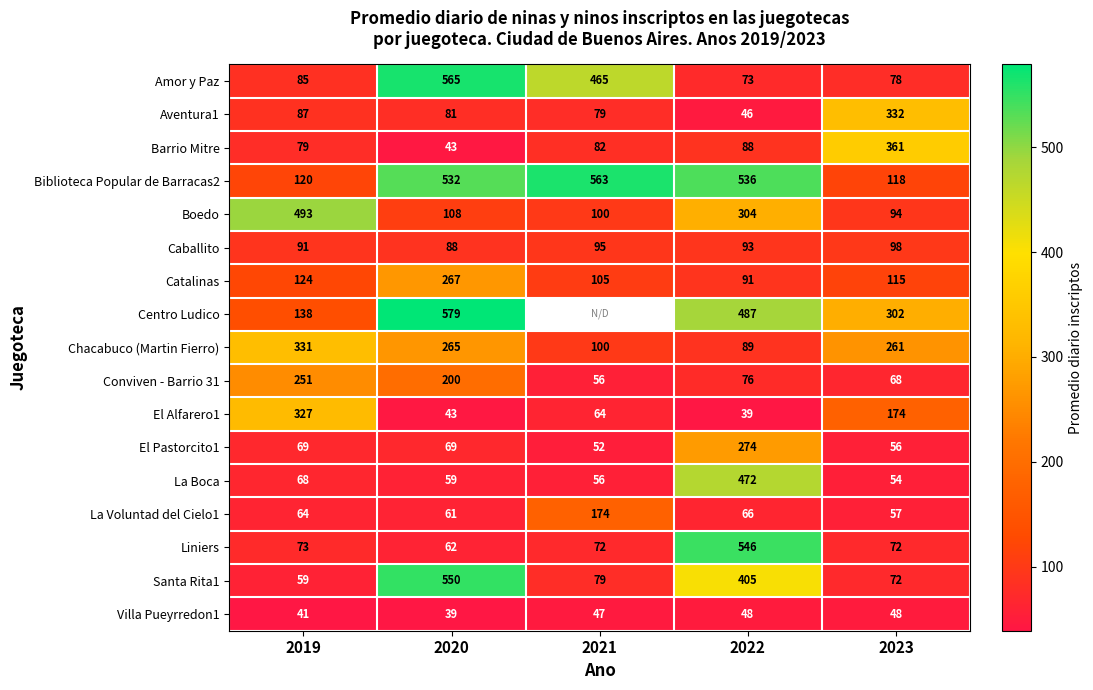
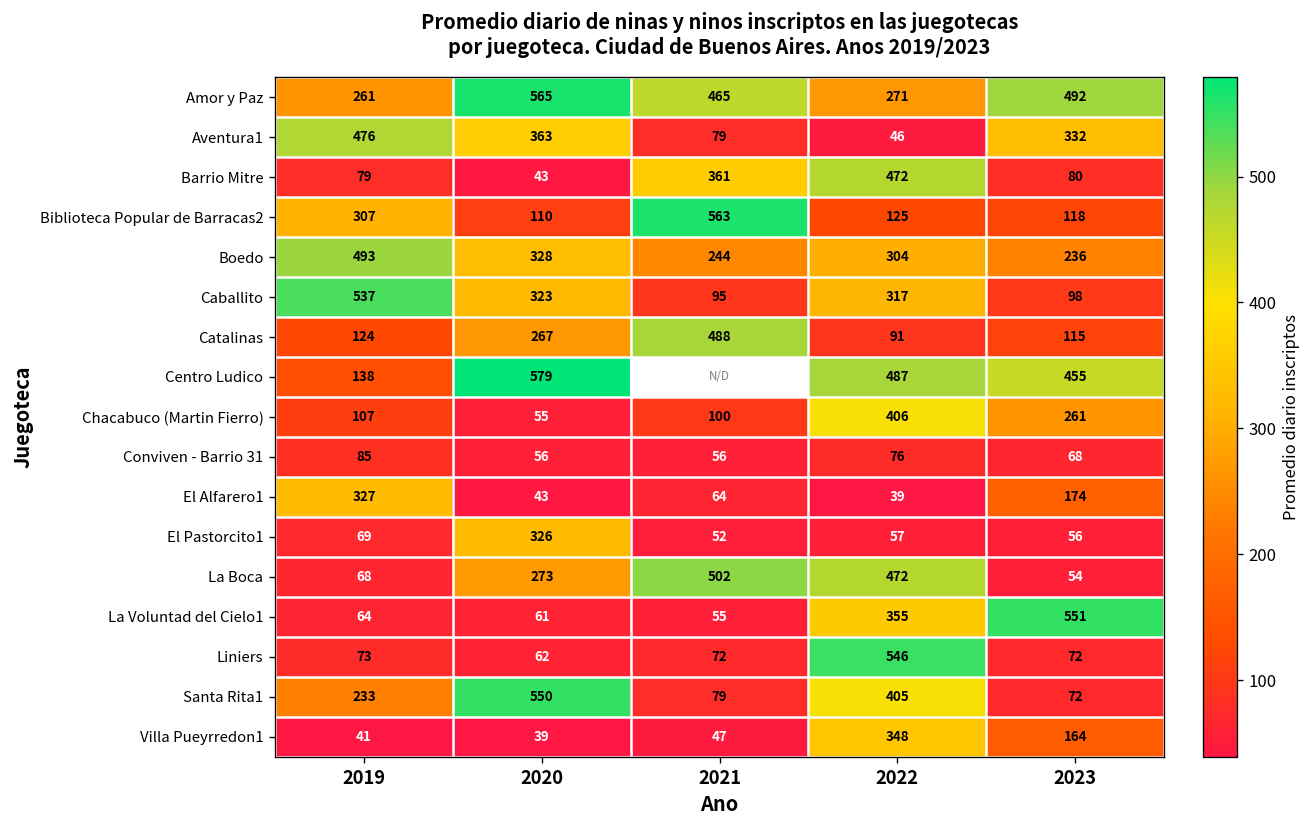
  {
    "Amor y Paz": {
-     "2019": 85,
+     "2019": 261,
      "2020": 565,
      "2021": 465,
-     "2022": 73,
-     "2023": 78
+     "2022": 271,
+     "2023": 492
    },
    "Aventura1": {
-     "2019": 87,
-     "2020": 81,
+     "2019": 476,
+     "2020": 363,
      "2021": 79,
      "2022": 46,
      "2023": 332
    },
    "Barrio Mitre": {
      "2019": 79,
      "2020": 43,
-     "2021": 82,
-     "2022": 88,
-     "2023": 361
+     "2021": 361,
+     "2022": 472,
+     "2023": 80
    },
    "Biblioteca Popular de Barracas2": {
-     "2019": 120,
-     "2020": 532,
+     "2019": 307,
+     "2020": 110,
      "2021": 563,
-     "2022": 536,
+     "2022": 125,
      "2023": 118
    },
    "Boedo": {
      "2019": 493,
-     "2020": 108,
-     "2021": 100,
+     "2020": 328,
+     "2021": 244,
      "2022": 304,
-     "2023": 94
+     "2023": 236
    },
    "Caballito": {
-     "2019": 91,
-     "2020": 88,
+     "2019": 537,
+     "2020": 323,
      "2021": 95,
-     "2022": 93,
+     "2022": 317,
      "2023": 98
    },
    "Catalinas": {
      "2019": 124,
      "2020": 267,
-     "2021": 105,
+     "2021": 488,
      "2022": 91,
      "2023": 115
    },
    "Centro Ludico": {
      "2019": 138,
      "2020": 579,
      "2022": 487,
-     "2023": 302
+     "2023": 455
    },
    "Chacabuco (Martin Fierro)": {
-     "2019": 331,
-     "2020": 265,
+     "2019": 107,
+     "2020": 55,
      "2021": 100,
-     "2022": 89,
+     "2022": 406,
      "2023": 261
    },
    "Conviven - Barrio 31": {
-     "2019": 251,
-     "2020": 200,
+     "2019": 85,
+     "2020": 56,
      "2021": 56,
      "2022": 76,
      "2023": 68
    },
    "El Alfarero1": {
      "2019": 327,
      "2020": 43,
      "2021": 64,
      "2022": 39,
      "2023": 174
    },
    "El Pastorcito1": {
      "2019": 69,
-     "2020": 69,
+     "2020": 326,
      "2021": 52,
-     "2022": 274,
+     "2022": 57,
      "2023": 56
    },
    "La Boca": {
      "2019": 68,
-     "2020": 59,
-     "2021": 56,
+     "2020": 273,
+     "2021": 502,
      "2022": 472,
      "2023": 54
    },
    "La Voluntad del Cielo1": {
      "2019": 64,
      "2020": 61,
-     "2021": 174,
-     "2022": 66,
-     "2023": 57
+     "2021": 55,
+     "2022": 355,
+     "2023": 551
    },
    "Liniers": {
      "2019": 73,
      "2020": 62,
      "2021": 72,
      "2022": 546,
      "2023": 72
    },
    "Santa Rita1": {
-     "2019": 59,
+     "2019": 233,
      "2020": 550,
      "2021": 79,
      "2022": 405,
      "2023": 72
    },
    "Villa Pueyrredon1": {
      "2019": 41,
      "2020": 39,
      "2021": 47,
-     "2022": 48,
-     "2023": 48
+     "2022": 348,
+     "2023": 164
    }
  }
